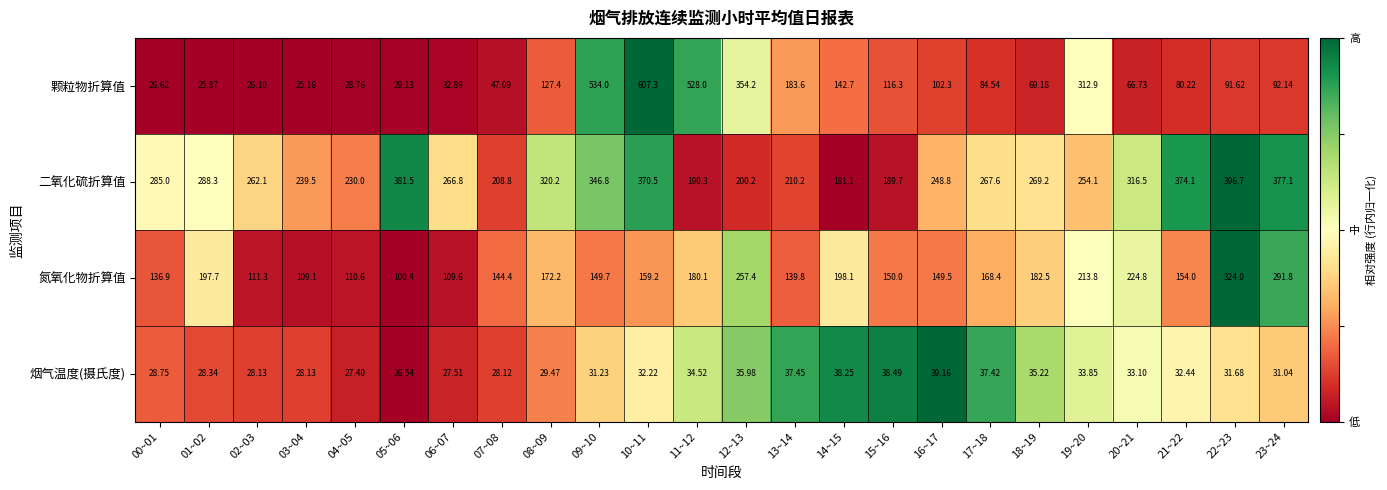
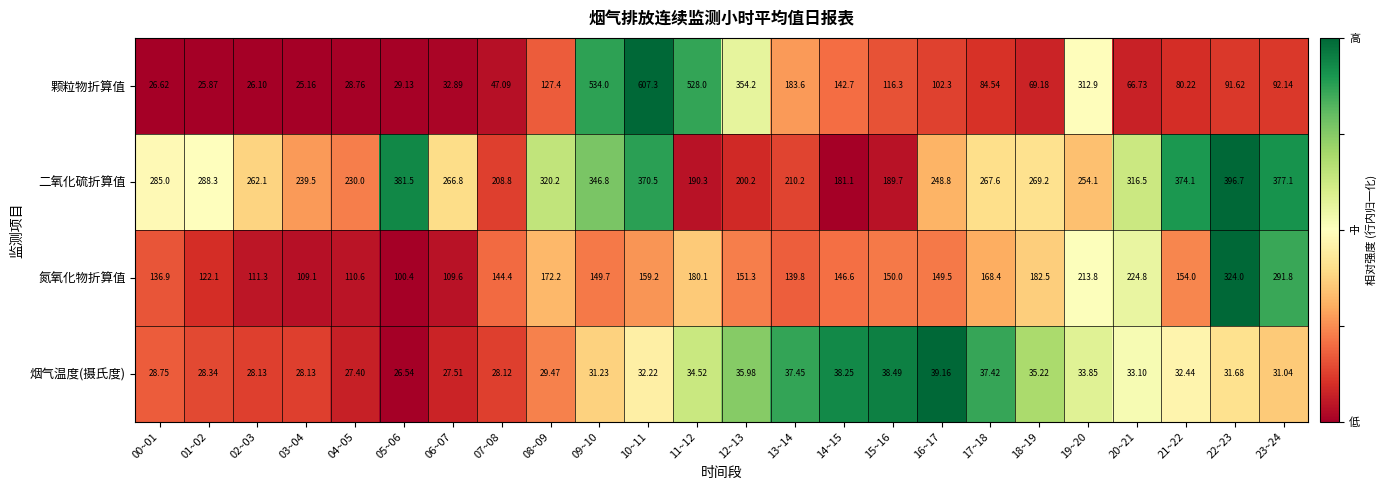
  {
    "颗粒物折算值": {
      "00~01": 26.62,
      "01~02": 25.87,
      "02~03": 26.10,
      "03~04": 25.16,
      "04~05": 28.76,
      "05~06": 29.13,
      "06~07": 32.89,
      "07~08": 47.09,
      "08~09": 127.4,
      "09~10": 534.0,
      "10~11": 607.3,
      "11~12": 528.0,
      "12~13": 354.2,
      "13~14": 183.6,
      "14~15": 142.7,
      "15~16": 116.3,
      "16~17": 102.3,
      "17~18": 84.54,
      "18~19": 69.18,
      "19~20": 312.9,
      "20~21": 66.73,
      "21~22": 80.22,
      "22~23": 91.62,
      "23~24": 92.14
    },
    "二氧化硫折算值": {
      "00~01": 285.0,
      "01~02": 288.3,
      "02~03": 262.1,
      "03~04": 239.5,
      "04~05": 230.0,
      "05~06": 381.5,
      "06~07": 266.8,
      "07~08": 208.8,
      "08~09": 320.2,
      "09~10": 346.8,
      "10~11": 370.5,
      "11~12": 190.3,
      "12~13": 200.2,
      "13~14": 210.2,
      "14~15": 181.1,
      "15~16": 189.7,
      "16~17": 248.8,
      "17~18": 267.6,
      "18~19": 269.2,
      "19~20": 254.1,
      "20~21": 316.5,
      "21~22": 374.1,
      "22~23": 396.7,
      "23~24": 377.1
    },
    "氮氧化物折算值": {
      "00~01": 136.9,
-     "01~02": 197.7,
+     "01~02": 122.1,
      "02~03": 111.3,
      "03~04": 109.1,
      "04~05": 110.6,
      "05~06": 100.4,
      "06~07": 109.6,
      "07~08": 144.4,
      "08~09": 172.2,
      "09~10": 149.7,
      "10~11": 159.2,
      "11~12": 180.1,
-     "12~13": 257.4,
+     "12~13": 151.3,
      "13~14": 139.8,
-     "14~15": 198.1,
+     "14~15": 146.6,
      "15~16": 150.0,
      "16~17": 149.5,
      "17~18": 168.4,
      "18~19": 182.5,
      "19~20": 213.8,
      "20~21": 224.8,
      "21~22": 154.0,
      "22~23": 324.0,
      "23~24": 291.8
    },
    "烟气温度(摄氏度)": {
      "00~01": 28.75,
      "01~02": 28.34,
      "02~03": 28.13,
      "03~04": 28.13,
      "04~05": 27.40,
      "05~06": 26.54,
      "06~07": 27.51,
      "07~08": 28.12,
      "08~09": 29.47,
      "09~10": 31.23,
      "10~11": 32.22,
      "11~12": 34.52,
      "12~13": 35.98,
      "13~14": 37.45,
      "14~15": 38.25,
      "15~16": 38.49,
      "16~17": 39.16,
      "17~18": 37.42,
      "18~19": 35.22,
      "19~20": 33.85,
      "20~21": 33.10,
      "21~22": 32.44,
      "22~23": 31.68,
      "23~24": 31.04
    }
  }
